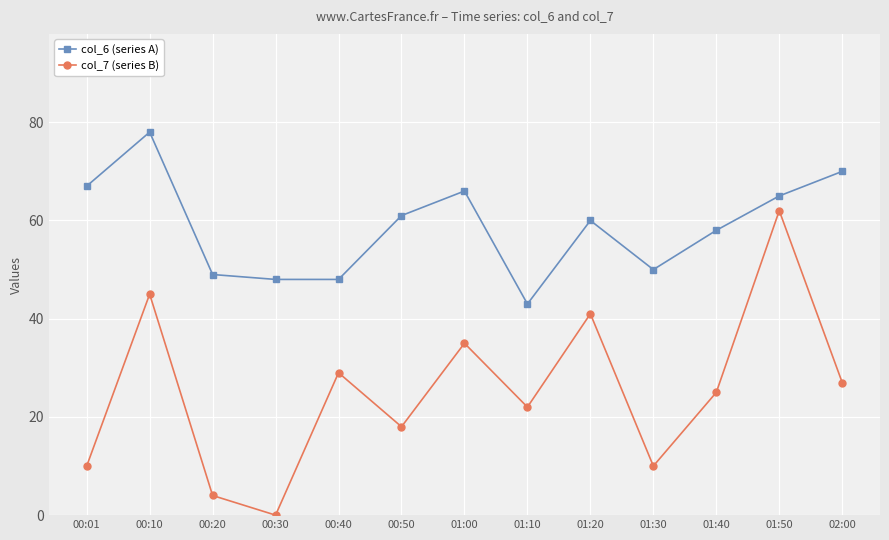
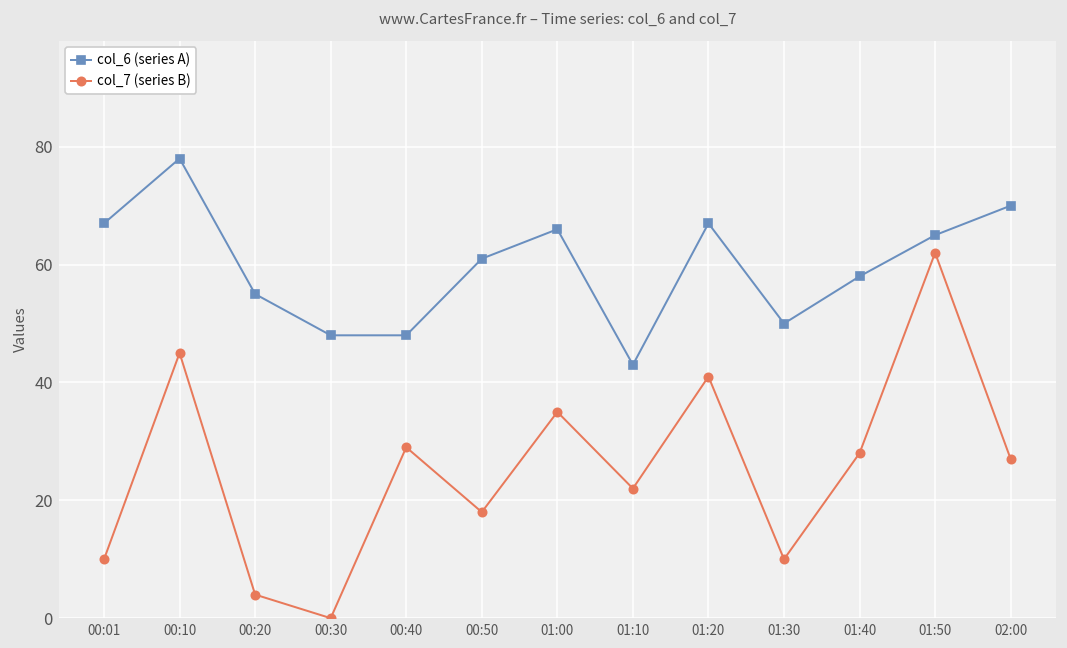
  {
    "col_6 (series A)": {
      "00:01": 67,
      "00:10": 78,
-     "00:20": 49,
+     "00:20": 55,
      "00:30": 48,
      "00:40": 48,
      "00:50": 61,
      "01:00": 66,
      "01:10": 43,
-     "01:20": 60,
+     "01:20": 67,
      "01:30": 50,
      "01:40": 58,
      "01:50": 65,
      "02:00": 70
    },
    "col_7 (series B)": {
      "00:01": 10,
      "00:10": 45,
      "00:20": 4,
      "00:30": 0,
      "00:40": 29,
      "00:50": 18,
      "01:00": 35,
      "01:10": 22,
      "01:20": 41,
      "01:30": 10,
-     "01:40": 25,
+     "01:40": 28,
      "01:50": 62,
      "02:00": 27
    }
  }
